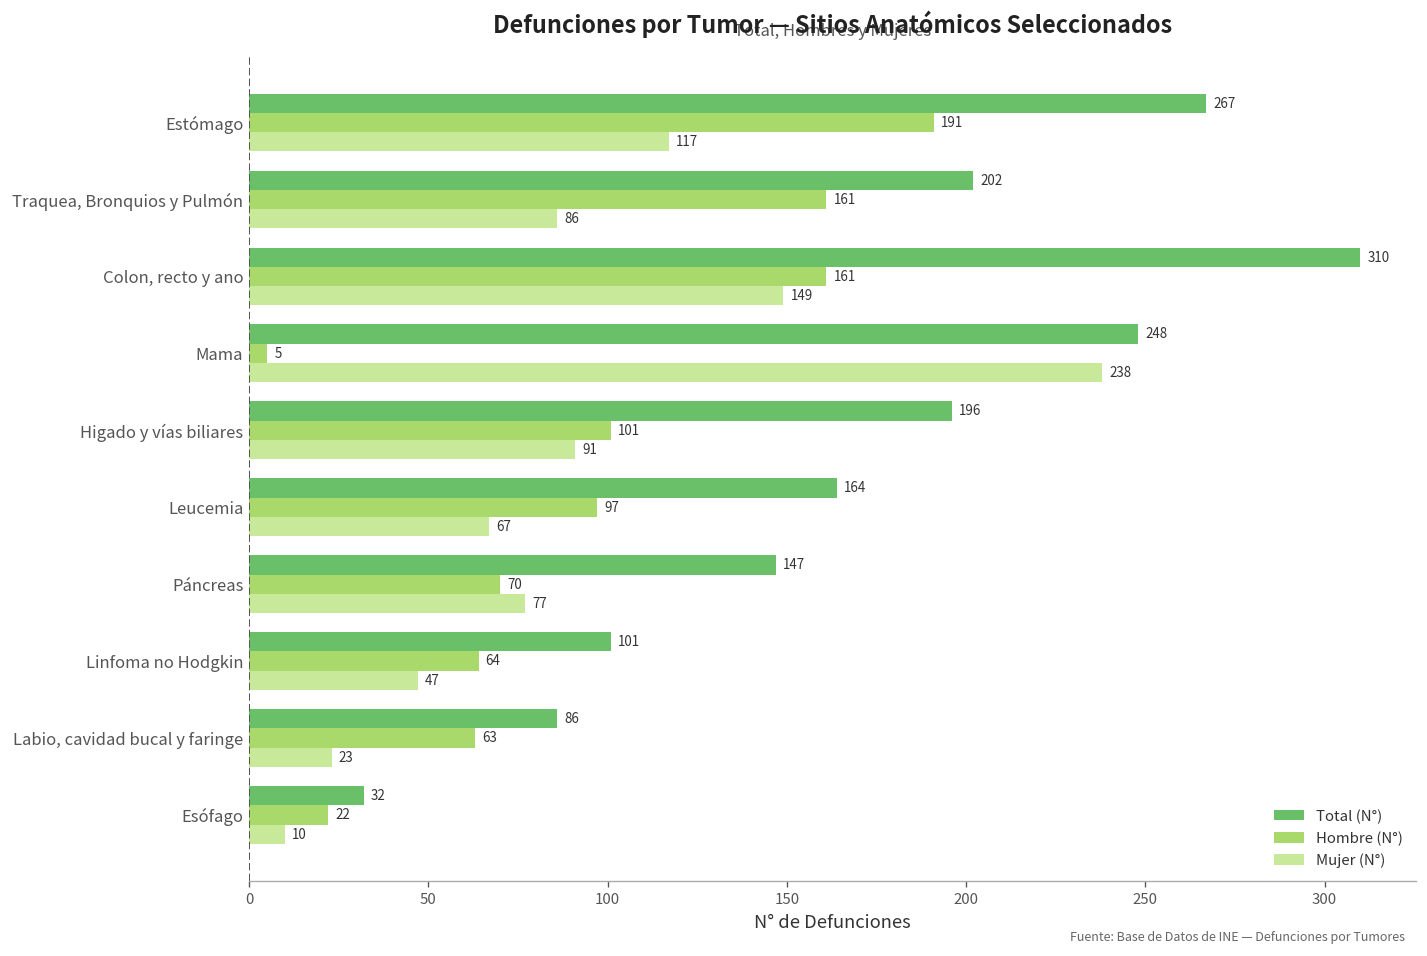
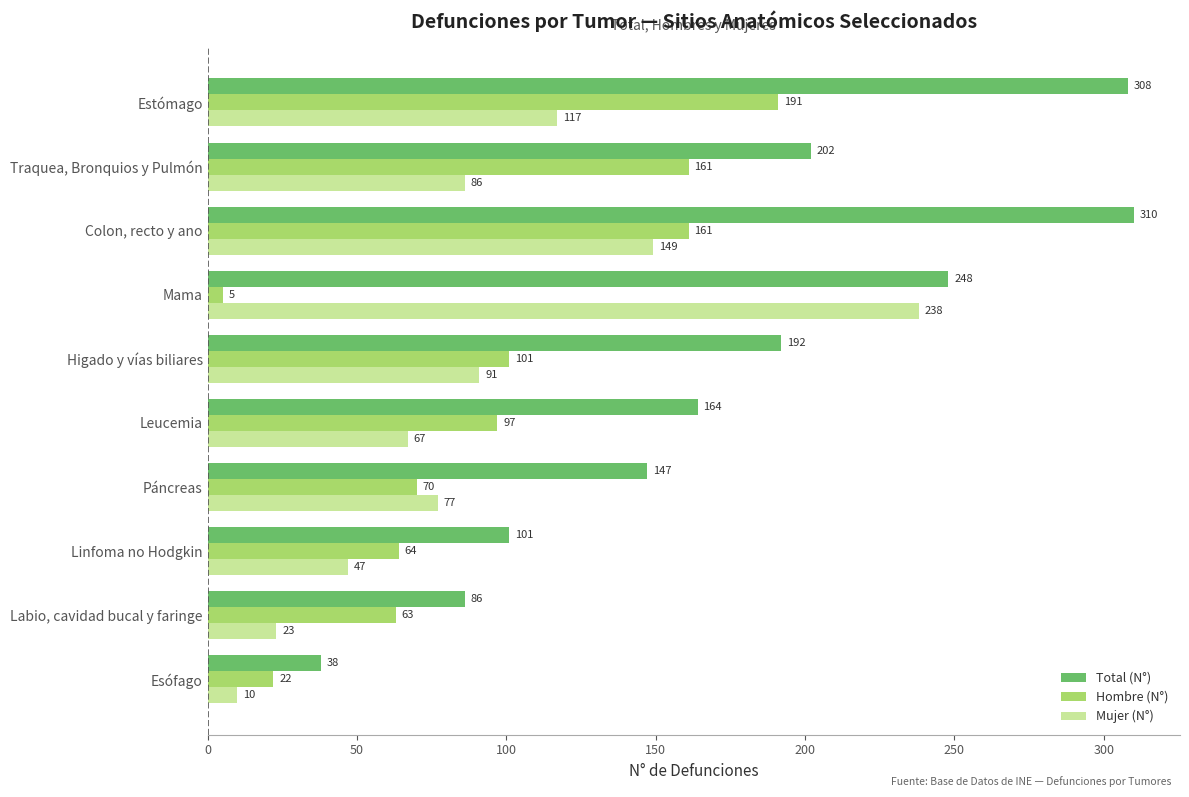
  {
    "Total (N°)": {
-     "Estómago": 267,
+     "Estómago": 308,
      "Traquea, Bronquios y Pulmón": 202,
      "Colon, recto y ano": 310,
      "Mama": 248,
-     "Higado y vías biliares": 196,
+     "Higado y vías biliares": 192,
      "Leucemia": 164,
      "Páncreas": 147,
      "Linfoma no Hodgkin": 101,
      "Labio, cavidad bucal y faringe": 86,
-     "Esófago": 32
+     "Esófago": 38
    }
  }
